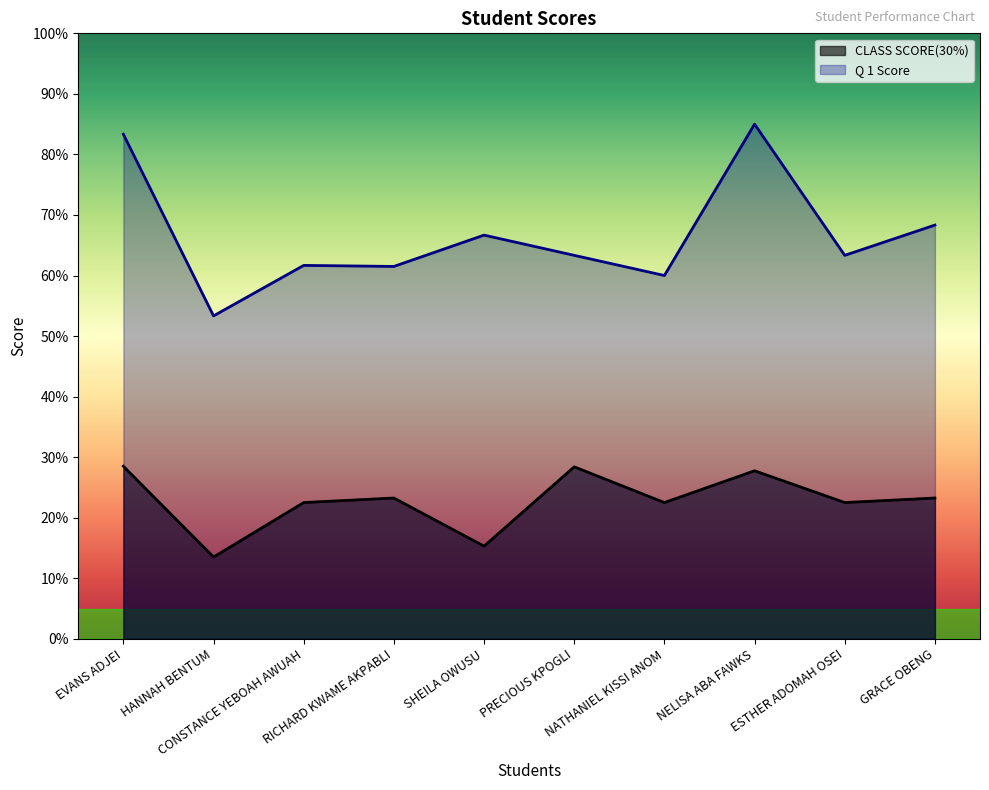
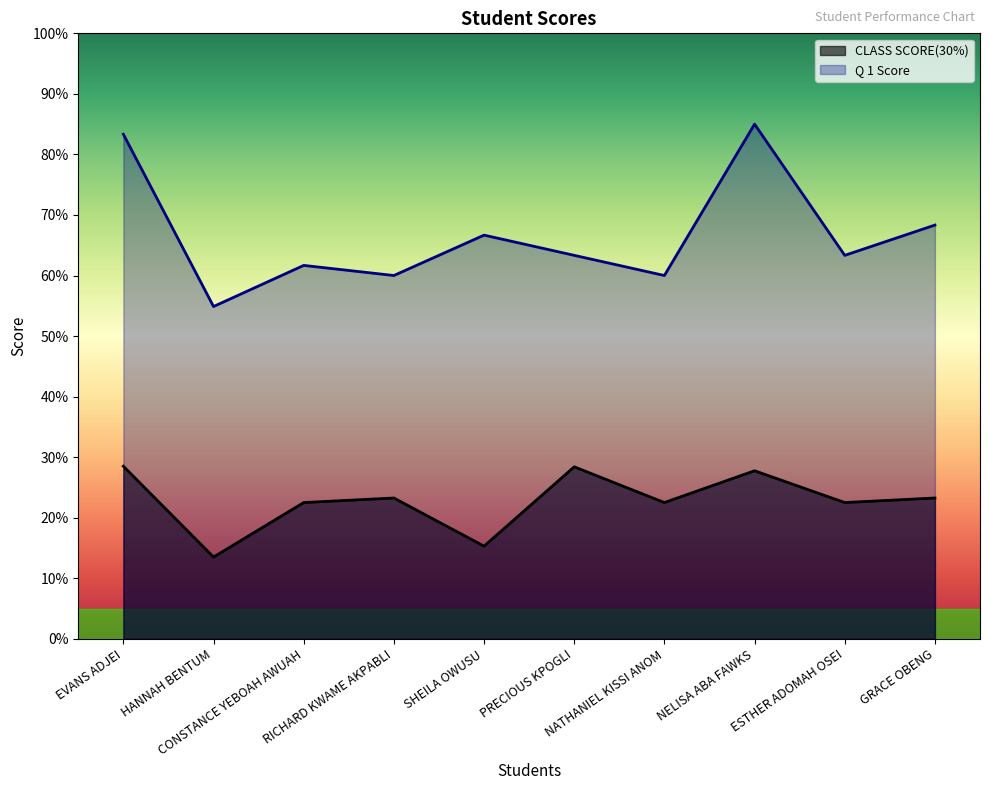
  {
    "CLASS SCORE(30%)": {
      "EVANS ADJEI": "29%",
      "HANNAH BENTUM": "14%",
      "CONSTANCE YEBOAH AWUAH": "23%",
      "RICHARD KWAME AKPABLI": "23%",
      "SHEILA OWUSU": "15%",
      "PRECIOUS KPOGLI": "28%",
      "NATHANIEL KISSI ANOM": "23%",
      "NELISA ABA FAWKS": "28%",
      "ESTHER ADOMAH OSEI": "23%",
      "GRACE OBENG": "23%"
    },
    "Q 1 Score": {
      "EVANS ADJEI": "83%",
-     "HANNAH BENTUM": "53%",
+     "HANNAH BENTUM": "55%",
      "CONSTANCE YEBOAH AWUAH": "62%",
-     "RICHARD KWAME AKPABLI": "62%",
+     "RICHARD KWAME AKPABLI": "60%",
      "SHEILA OWUSU": "67%",
      "PRECIOUS KPOGLI": "63%",
      "NATHANIEL KISSI ANOM": "60%",
      "NELISA ABA FAWKS": "85%",
      "ESTHER ADOMAH OSEI": "63%",
      "GRACE OBENG": "68%"
    }
  }
